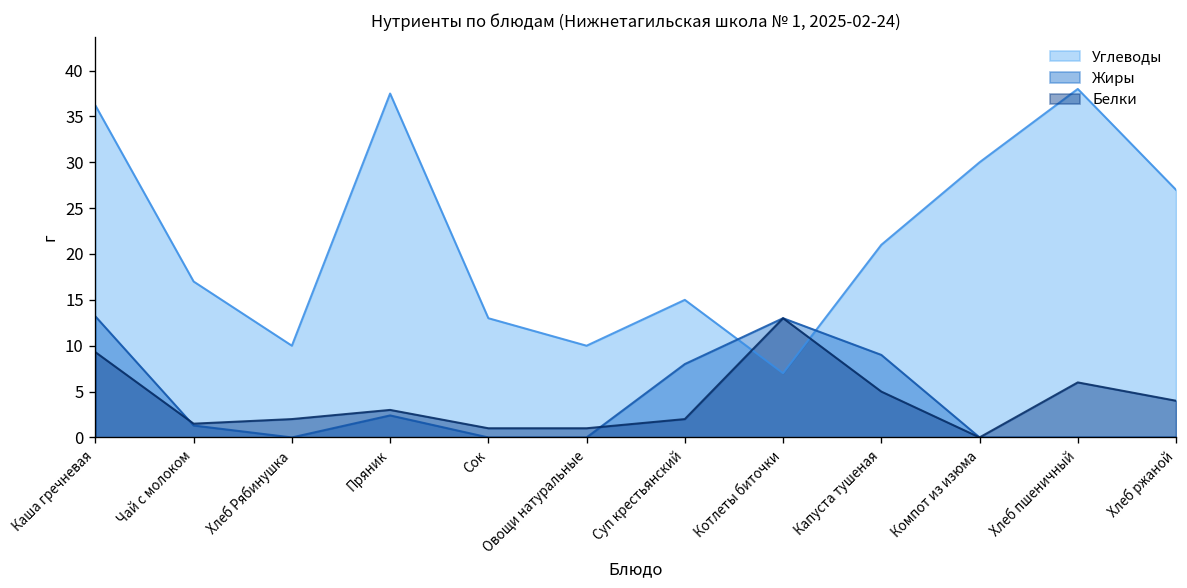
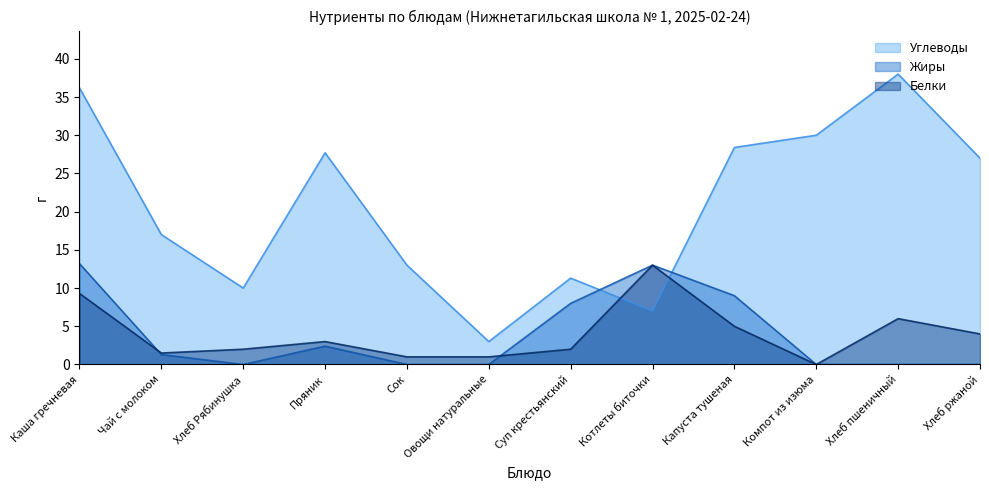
  {
    "Углеводы": {
      "Каша гречневая": 36,
      "Чай с молоком": 17,
      "Хлеб Рябинушка": 10,
-     "Пряник": 38,
+     "Пряник": 28,
      "Сок": 13,
-     "Овощи натуральные": 10,
-     "Суп крестьянский": 15,
+     "Овощи натуральные": 3,
+     "Суп крестьянский": 11,
      "Котлеты биточки": 7,
-     "Капуста тушеная": 21,
+     "Капуста тушеная": 28,
      "Компот из изюма": 30,
      "Хлеб пшеничный": 38,
      "Хлеб ржаной": 27
    }
  }
